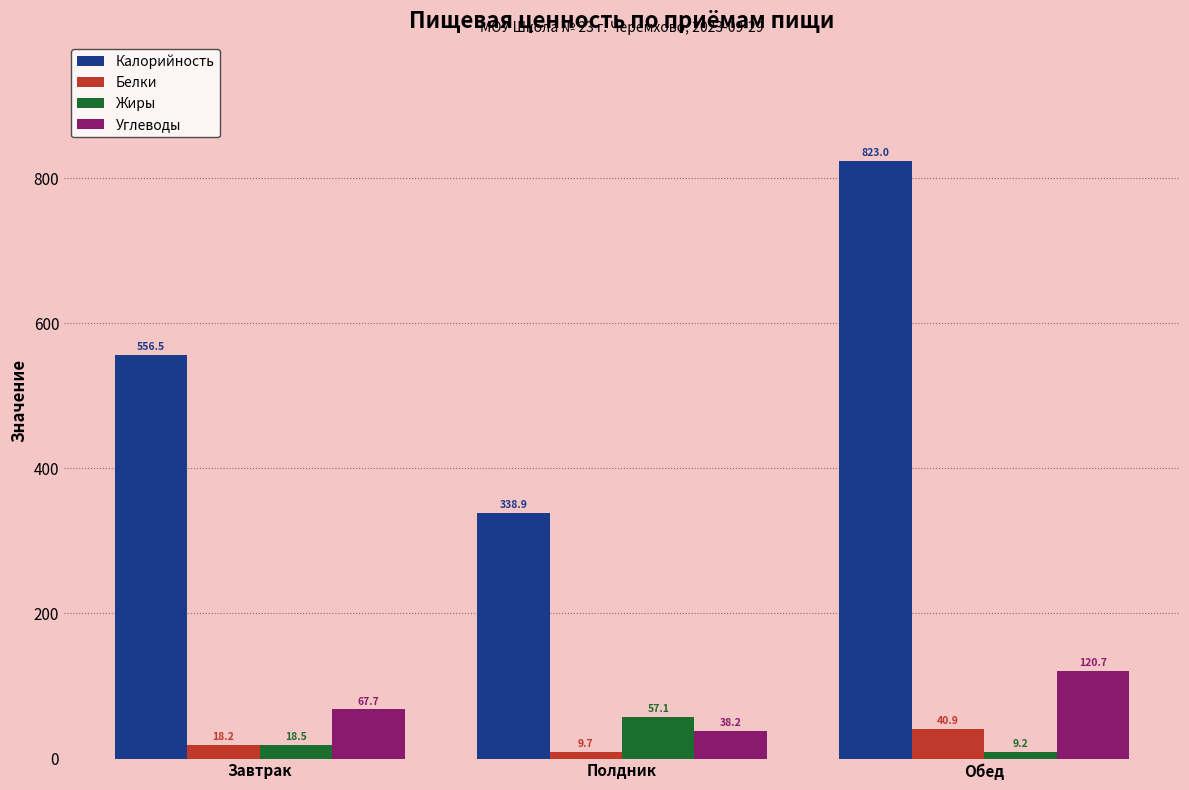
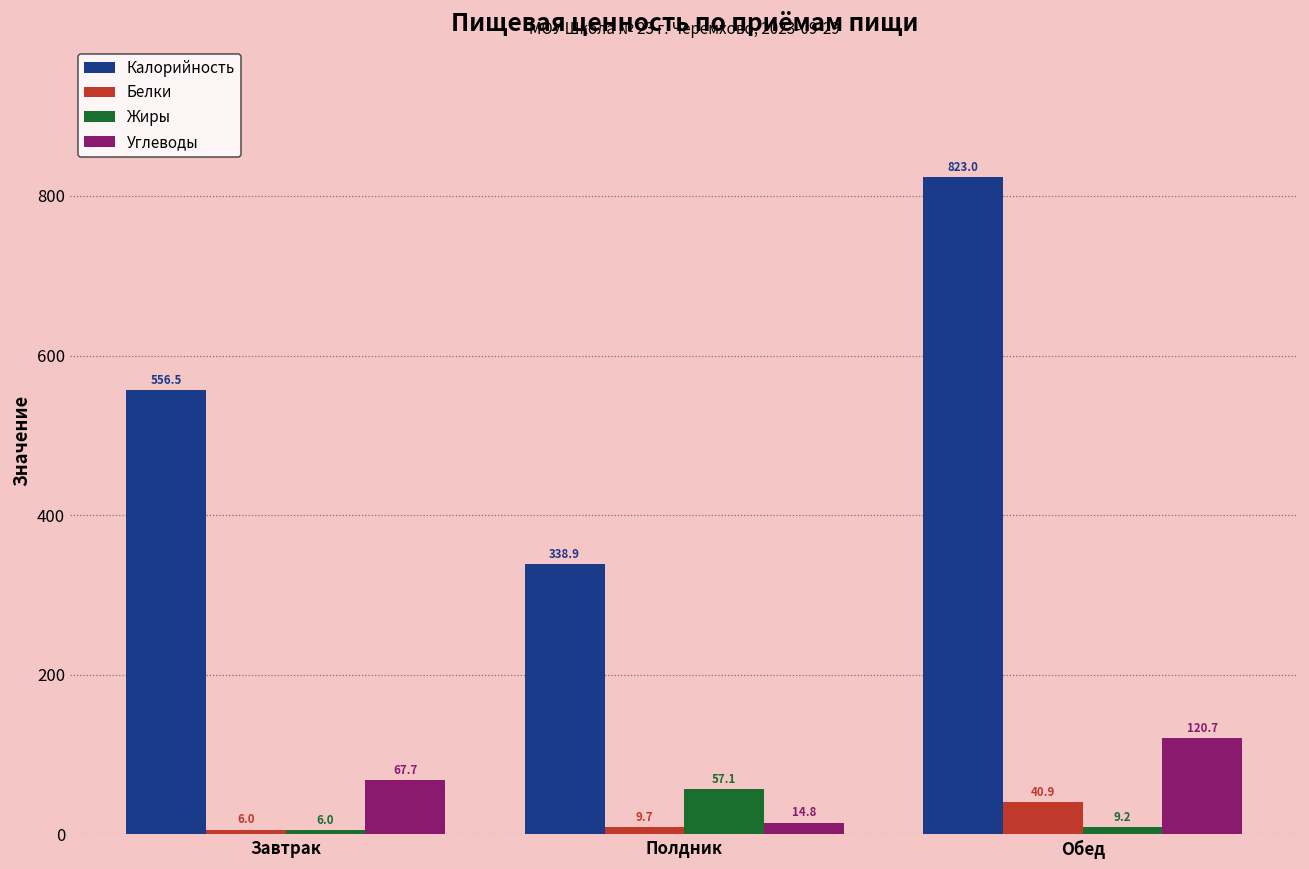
  {
    "Калорийность": {
      "Завтрак": 556.5,
      "Полдник": 338.9,
      "Обед": 823.0
    },
    "Белки": {
-     "Завтрак": 18.2,
+     "Завтрак": 6.0,
      "Полдник": 9.7,
      "Обед": 40.9
    },
    "Жиры": {
-     "Завтрак": 18.5,
+     "Завтрак": 6.0,
      "Полдник": 57.1,
      "Обед": 9.2
    },
    "Углеводы": {
      "Завтрак": 67.7,
-     "Полдник": 38.2,
+     "Полдник": 14.8,
      "Обед": 120.7
    }
  }
